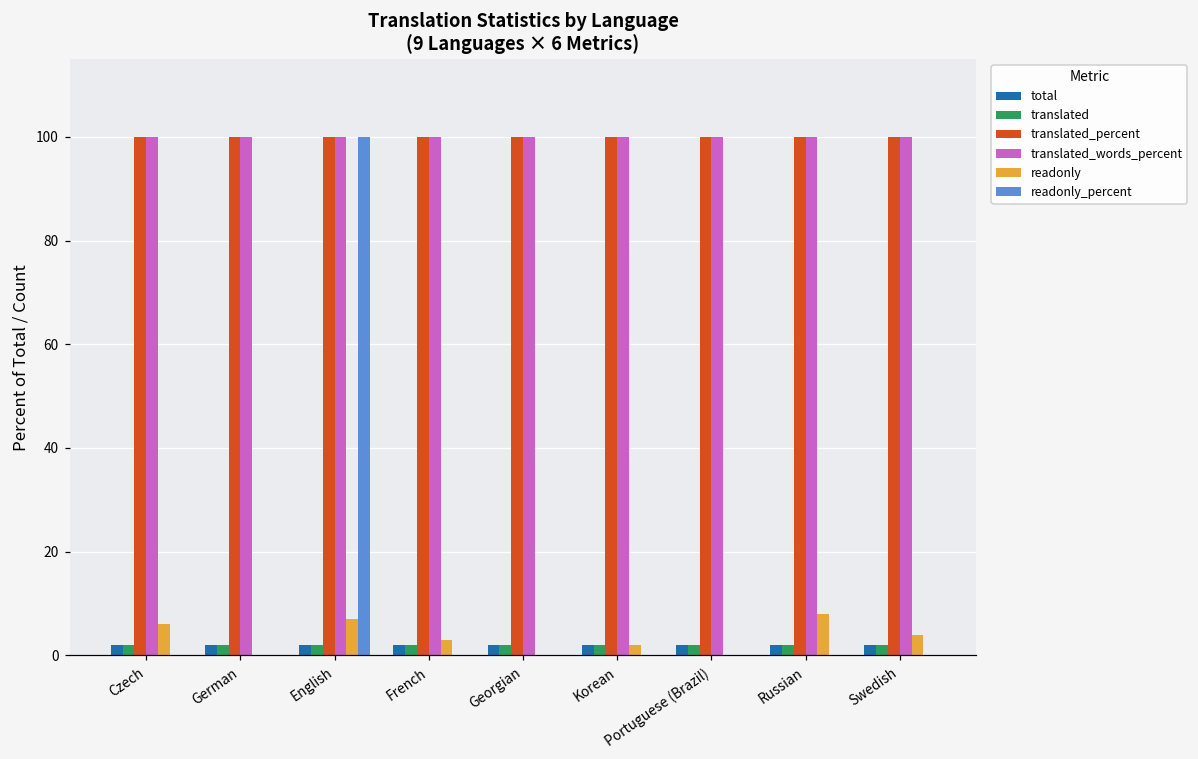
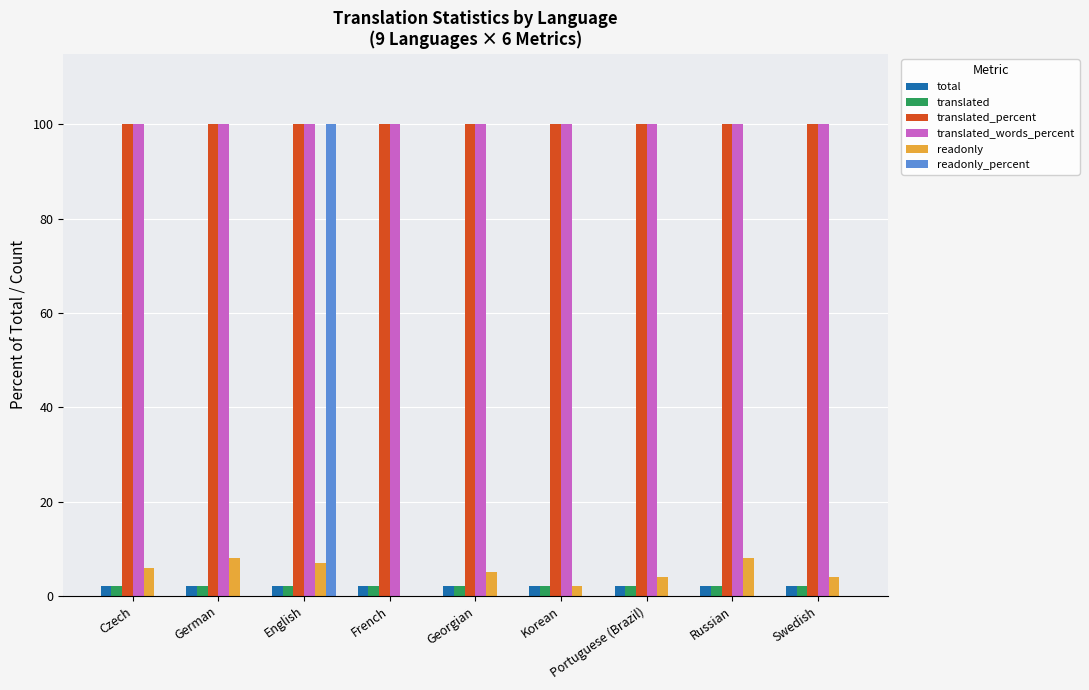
  {
    "total": {
      "Czech": 2,
      "German": 2,
      "English": 2,
      "French": 2,
      "Georgian": 2,
      "Korean": 2,
      "Portuguese (Brazil)": 2,
      "Russian": 2,
      "Swedish": 2
    },
    "translated": {
      "Czech": 2,
      "German": 2,
      "English": 2,
      "French": 2,
      "Georgian": 2,
      "Korean": 2,
      "Portuguese (Brazil)": 2,
      "Russian": 2,
      "Swedish": 2
    },
    "translated_percent": {
      "Czech": 100,
      "German": 100,
      "English": 100,
      "French": 100,
      "Georgian": 100,
      "Korean": 100,
      "Portuguese (Brazil)": 100,
      "Russian": 100,
      "Swedish": 100
    },
    "translated_words_percent": {
      "Czech": 100,
      "German": 100,
      "English": 100,
      "French": 100,
      "Georgian": 100,
      "Korean": 100,
      "Portuguese (Brazil)": 100,
      "Russian": 100,
      "Swedish": 100
    },
    "readonly": {
      "Czech": 6,
-     "German": 0,
+     "German": 8,
      "English": 7,
-     "French": 3,
-     "Georgian": 0,
+     "French": 0,
+     "Georgian": 5,
      "Korean": 2,
-     "Portuguese (Brazil)": 0,
+     "Portuguese (Brazil)": 4,
      "Russian": 8,
      "Swedish": 4
    },
    "readonly_percent": {
      "Czech": 0,
      "German": 0,
      "English": 100,
      "French": 0,
      "Georgian": 0,
      "Korean": 0,
      "Portuguese (Brazil)": 0,
      "Russian": 0,
      "Swedish": 0
    }
  }
